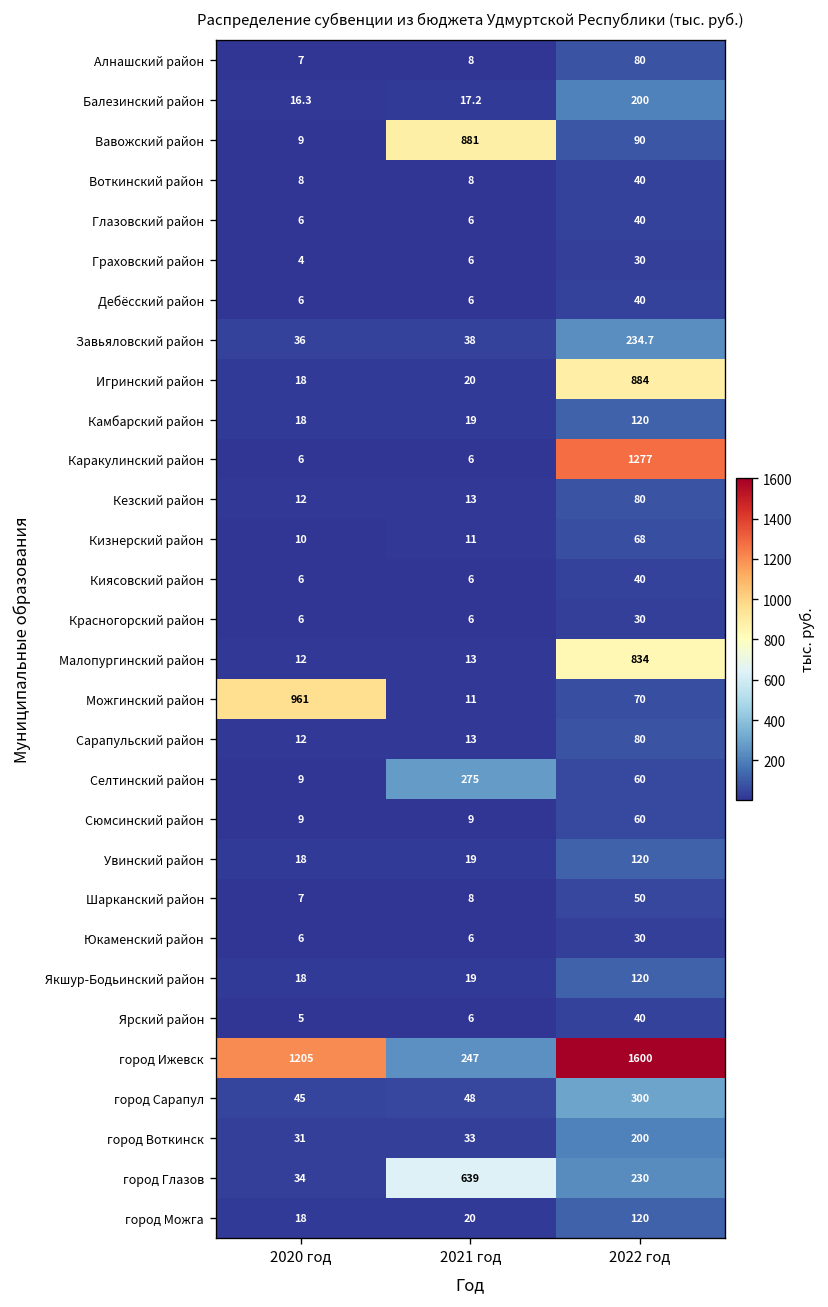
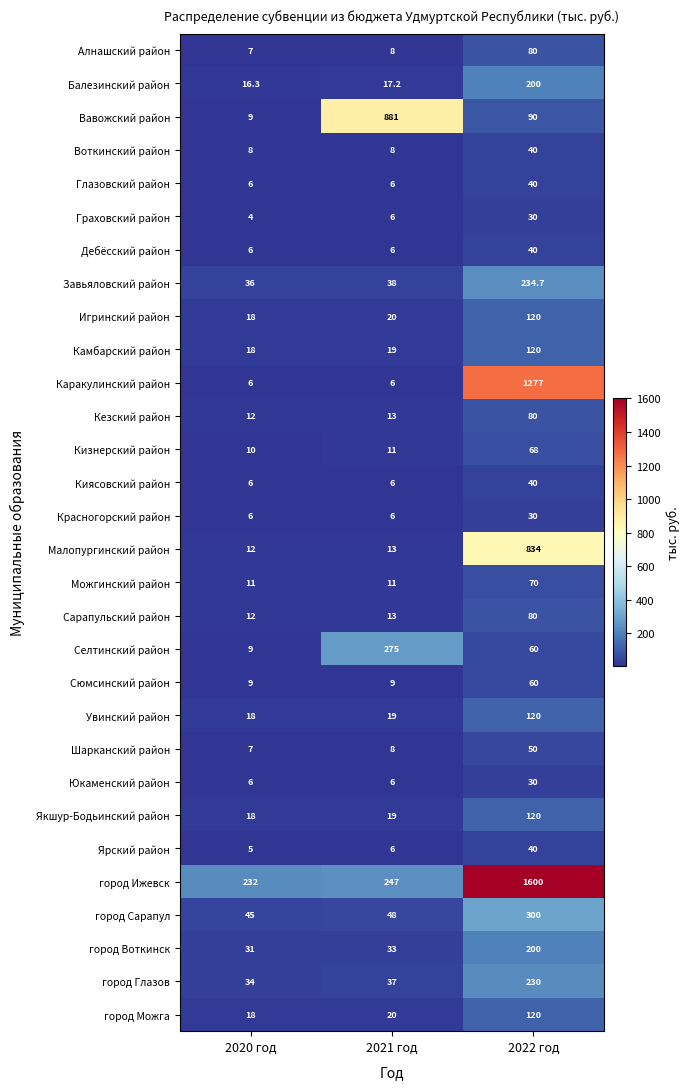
  {
    "Алнашский район": {
      "2020 год": 7,
      "2021 год": 8,
      "2022 год": 80
    },
    "Балезинский район": {
      "2020 год": 16.3,
      "2021 год": 17.2,
      "2022 год": 200
    },
    "Вавожский район": {
      "2020 год": 9,
      "2021 год": 881,
      "2022 год": 90
    },
    "Воткинский район": {
      "2020 год": 8,
      "2021 год": 8,
      "2022 год": 40
    },
    "Глазовский район": {
      "2020 год": 6,
      "2021 год": 6,
      "2022 год": 40
    },
    "Граховский район": {
      "2020 год": 4,
      "2021 год": 6,
      "2022 год": 30
    },
    "Дебёсский район": {
      "2020 год": 6,
      "2021 год": 6,
      "2022 год": 40
    },
    "Завьяловский район": {
      "2020 год": 36,
      "2021 год": 38,
      "2022 год": 234.7
    },
    "Игринский район": {
      "2020 год": 18,
      "2021 год": 20,
-     "2022 год": 884
+     "2022 год": 120
    },
    "Камбарский район": {
      "2020 год": 18,
      "2021 год": 19,
      "2022 год": 120
    },
    "Каракулинский район": {
      "2020 год": 6,
      "2021 год": 6,
      "2022 год": 1277
    },
    "Кезский район": {
      "2020 год": 12,
      "2021 год": 13,
      "2022 год": 80
    },
    "Кизнерский район": {
      "2020 год": 10,
      "2021 год": 11,
      "2022 год": 68
    },
    "Киясовский район": {
      "2020 год": 6,
      "2021 год": 6,
      "2022 год": 40
    },
    "Красногорский район": {
      "2020 год": 6,
      "2021 год": 6,
      "2022 год": 30
    },
    "Малопургинский район": {
      "2020 год": 12,
      "2021 год": 13,
      "2022 год": 834
    },
    "Можгинский район": {
-     "2020 год": 961,
+     "2020 год": 11,
      "2021 год": 11,
      "2022 год": 70
    },
    "Сарапульский район": {
      "2020 год": 12,
      "2021 год": 13,
      "2022 год": 80
    },
    "Селтинский район": {
      "2020 год": 9,
      "2021 год": 275,
      "2022 год": 60
    },
    "Сюмсинский район": {
      "2020 год": 9,
      "2021 год": 9,
      "2022 год": 60
    },
    "Увинский район": {
      "2020 год": 18,
      "2021 год": 19,
      "2022 год": 120
    },
    "Шарканский район": {
      "2020 год": 7,
      "2021 год": 8,
      "2022 год": 50
    },
    "Юкаменский район": {
      "2020 год": 6,
      "2021 год": 6,
      "2022 год": 30
    },
    "Якшур-Бодьинский район": {
      "2020 год": 18,
      "2021 год": 19,
      "2022 год": 120
    },
    "Ярский район": {
      "2020 год": 5,
      "2021 год": 6,
      "2022 год": 40
    },
    "город Ижевск": {
-     "2020 год": 1205,
+     "2020 год": 232,
      "2021 год": 247,
      "2022 год": 1600
    },
    "город Сарапул": {
      "2020 год": 45,
      "2021 год": 48,
      "2022 год": 300
    },
    "город Воткинск": {
      "2020 год": 31,
      "2021 год": 33,
      "2022 год": 200
    },
    "город Глазов": {
      "2020 год": 34,
-     "2021 год": 639,
+     "2021 год": 37,
      "2022 год": 230
    },
    "город Можга": {
      "2020 год": 18,
      "2021 год": 20,
      "2022 год": 120
    }
  }
